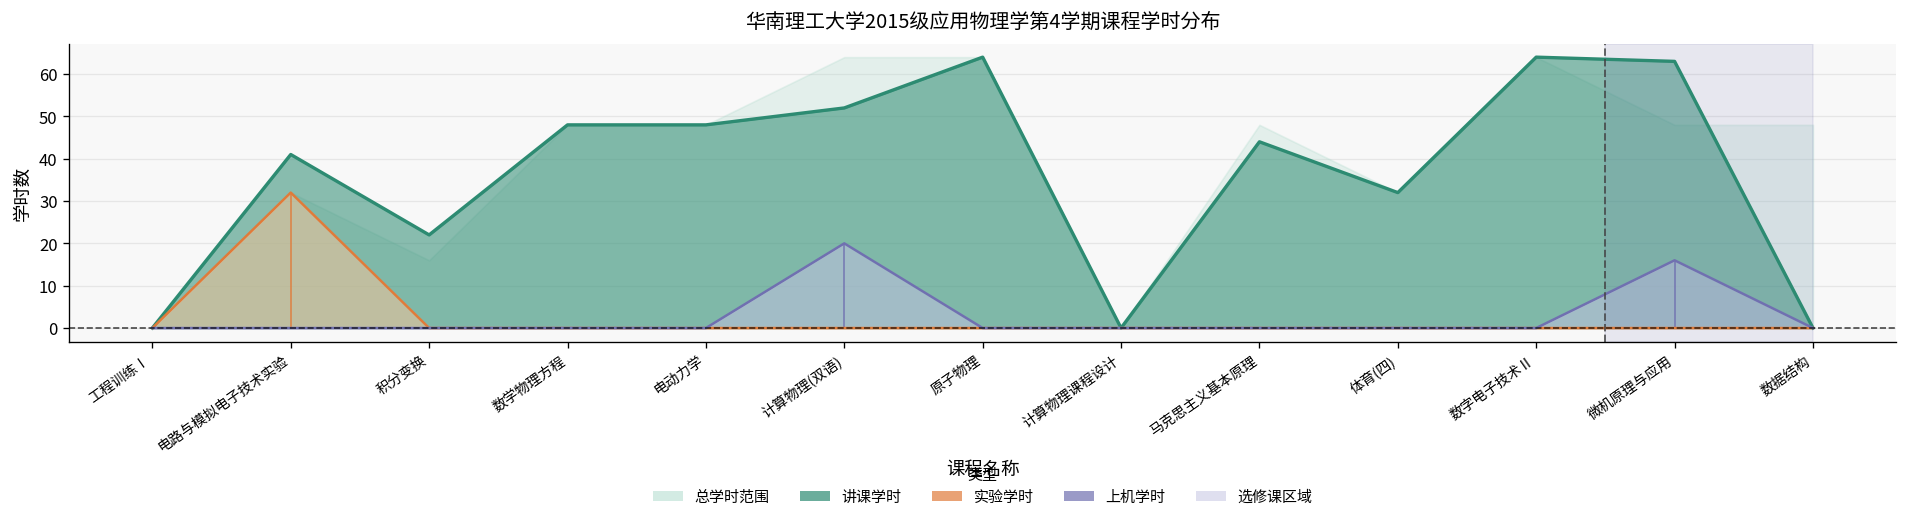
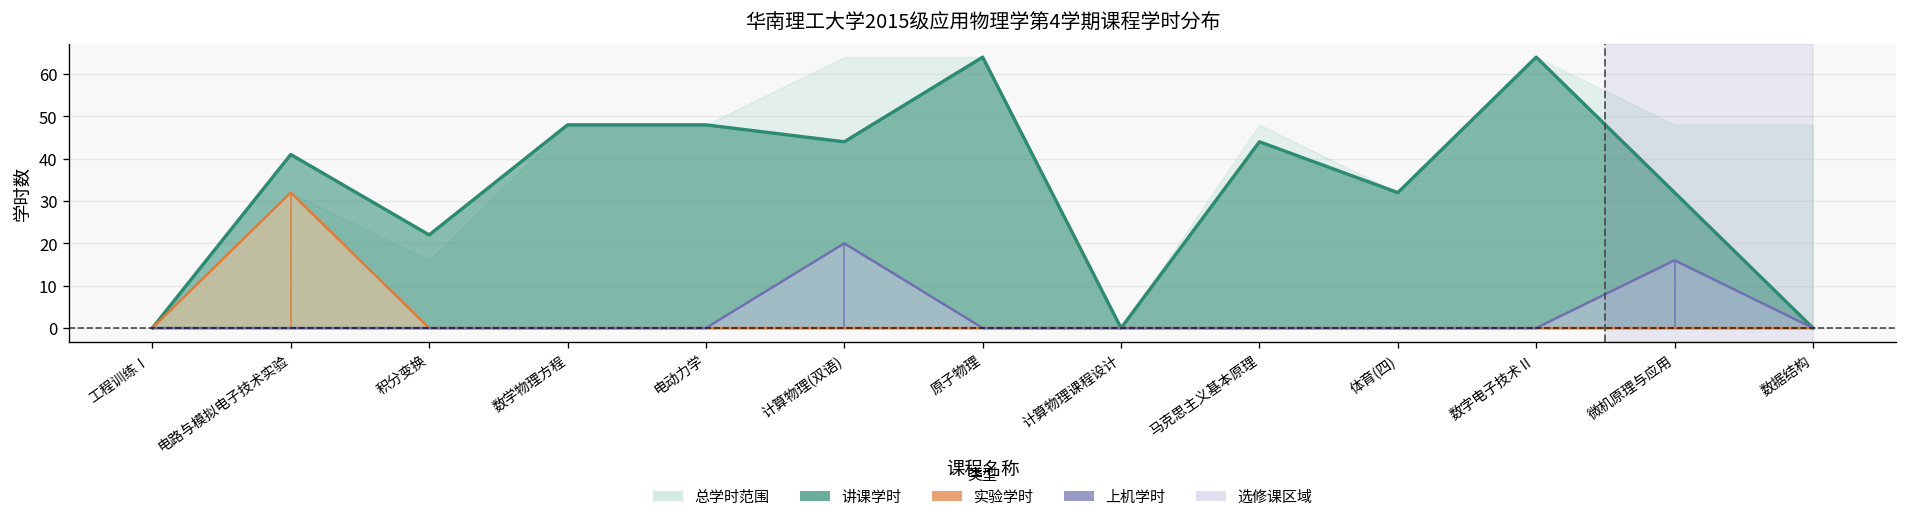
  {
    "讲课学时": {
      "电路与模拟电子技术实验": 41,
      "积分变换": 22,
-     "计算物理(双语)": 52,
+     "计算物理(双语)": 44,
      "马克思主义基本原理": 44,
-     "微机原理与应用": 63
+     "微机原理与应用": 32
    }
  }
